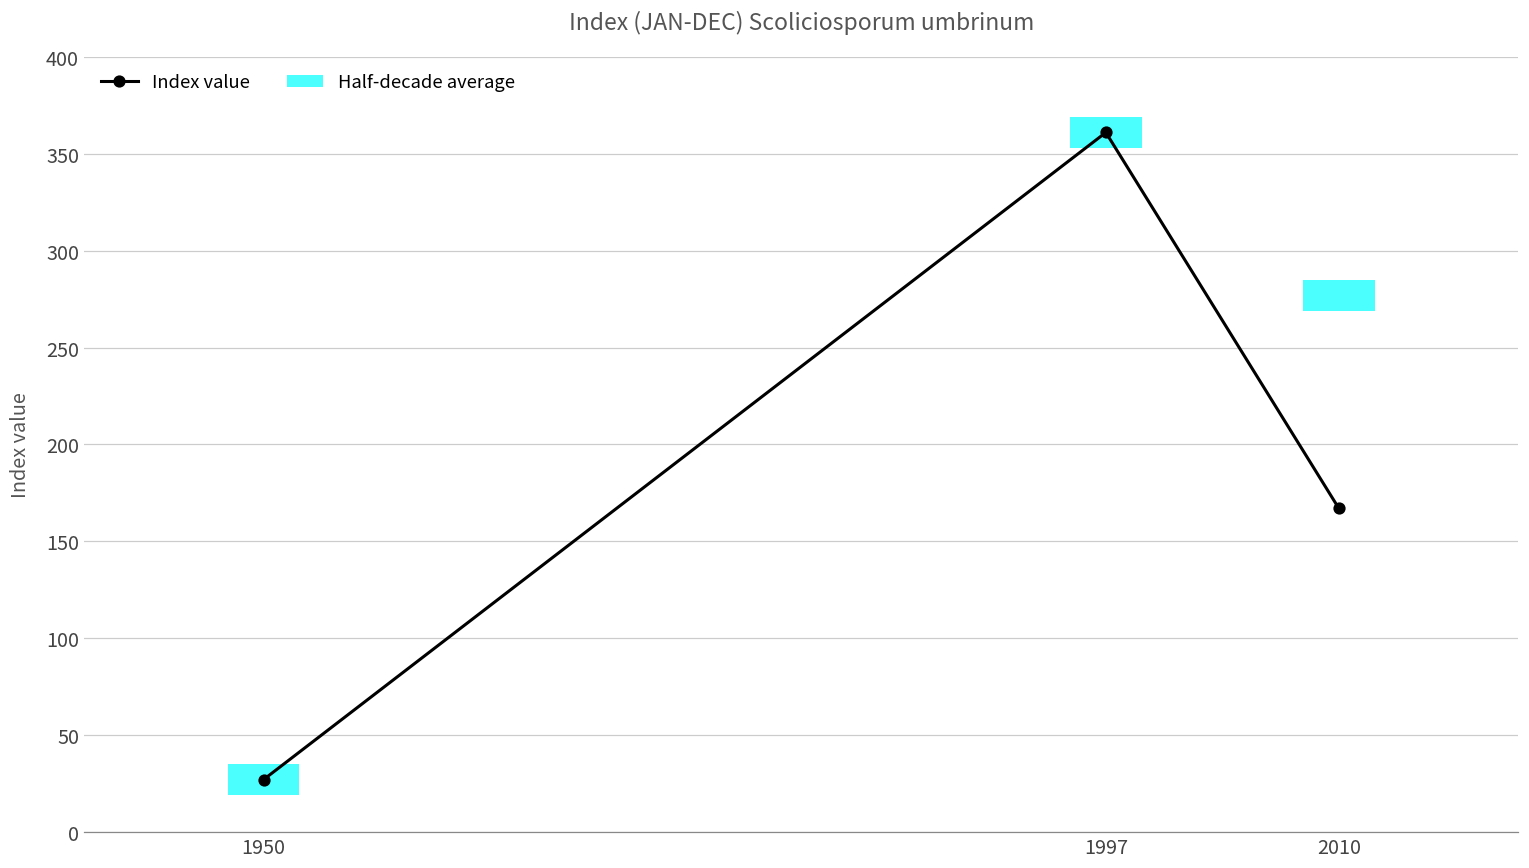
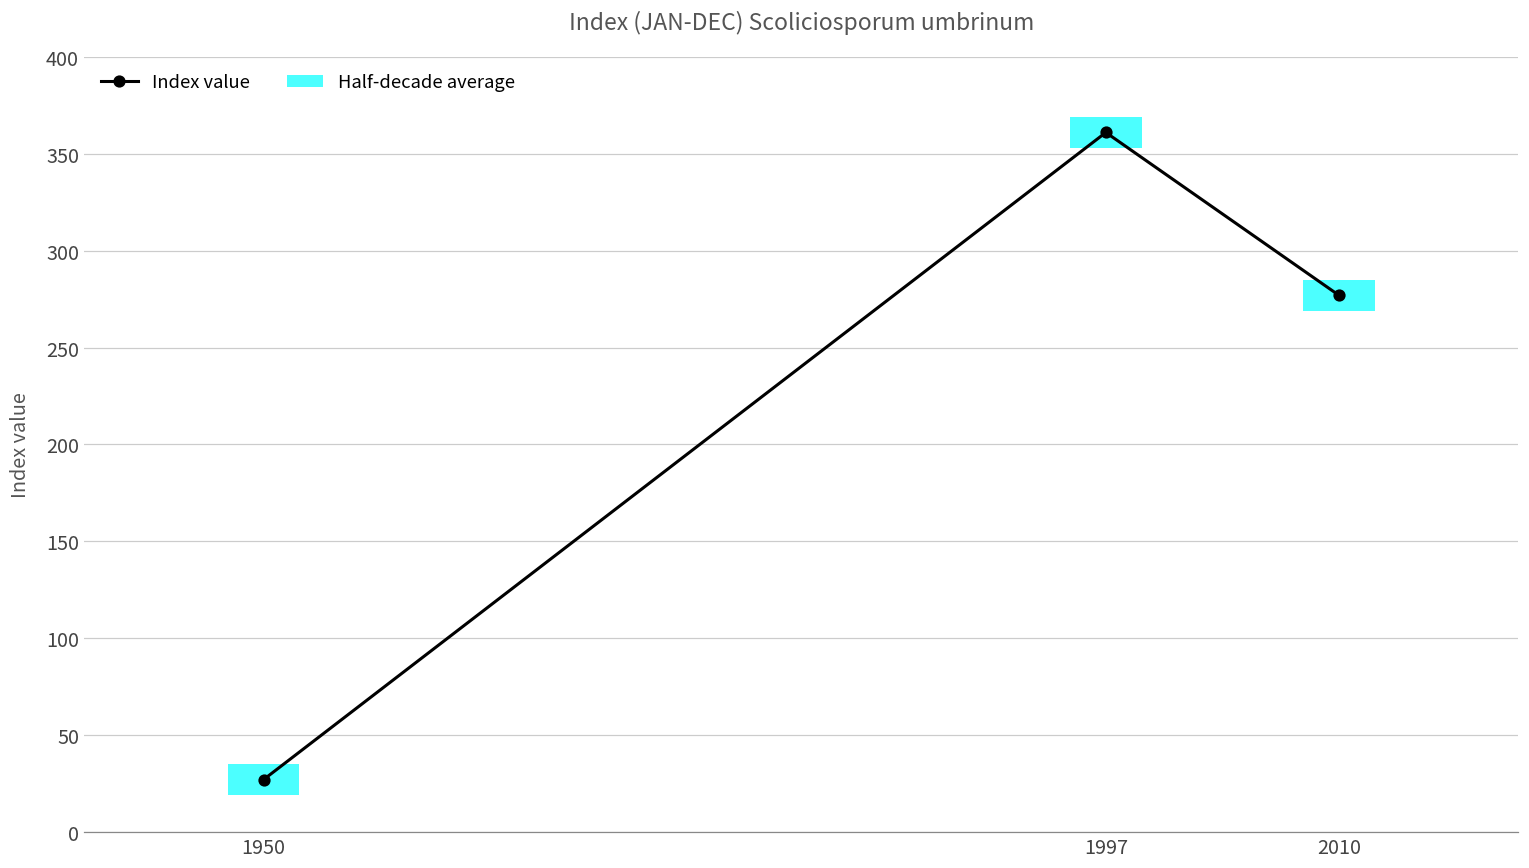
  {
    "1950": 27,
    "1997": 361,
-   "2010": 167
+   "2010": 277
  }
